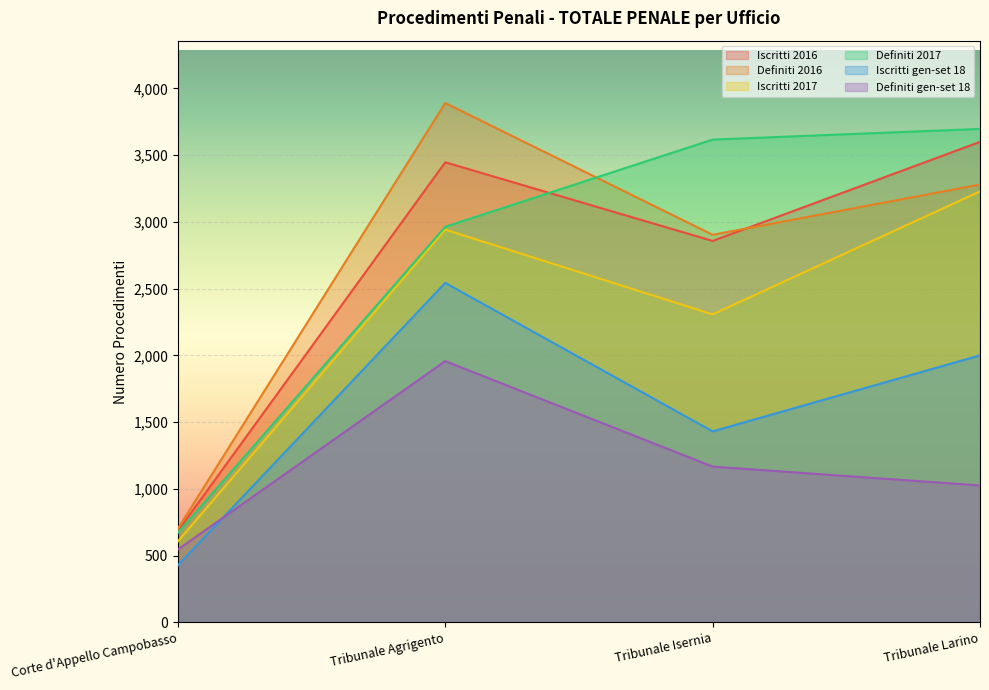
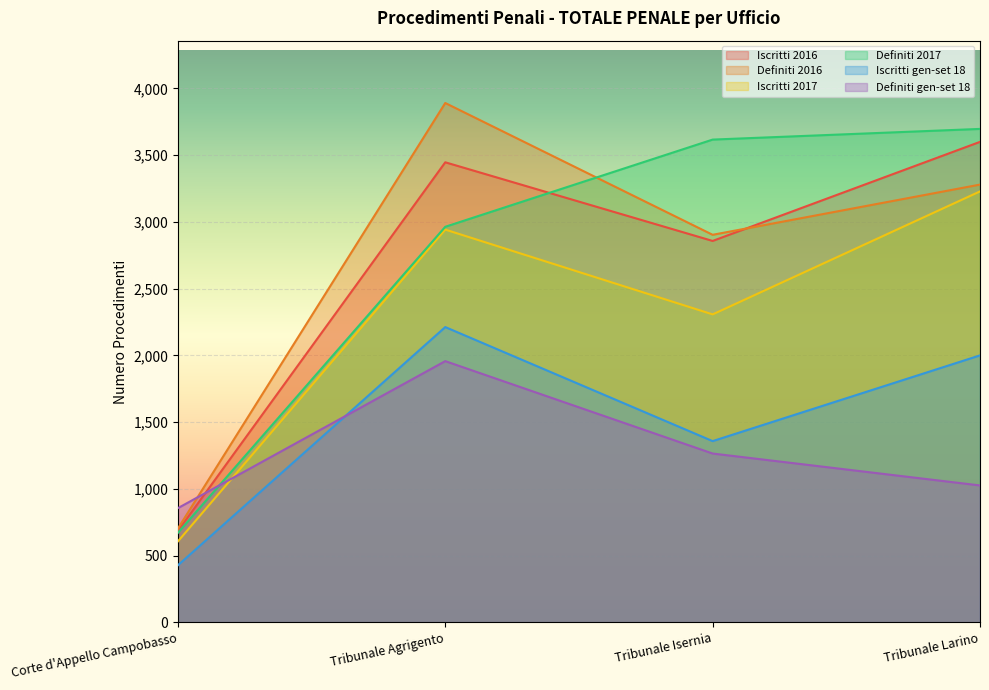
  {
    "Definiti 2017": {
      "Tribunale Agrigento": "2,960",
      "Tribunale Isernia": "3,620",
      "Tribunale Larino": "3,700"
    },
    "Iscritti gen-set 18": {
      "Corte d'Appello Campobasso": "430",
-     "Tribunale Agrigento": "2,540",
-     "Tribunale Isernia": "1,430",
+     "Tribunale Agrigento": "2,210",
+     "Tribunale Isernia": "1,360",
      "Tribunale Larino": "2,000"
    },
    "Definiti gen-set 18": {
-     "Corte d'Appello Campobasso": "550",
+     "Corte d'Appello Campobasso": "860",
      "Tribunale Agrigento": "1,960",
-     "Tribunale Isernia": "1,170",
+     "Tribunale Isernia": "1,270",
      "Tribunale Larino": "1,030"
    }
  }
